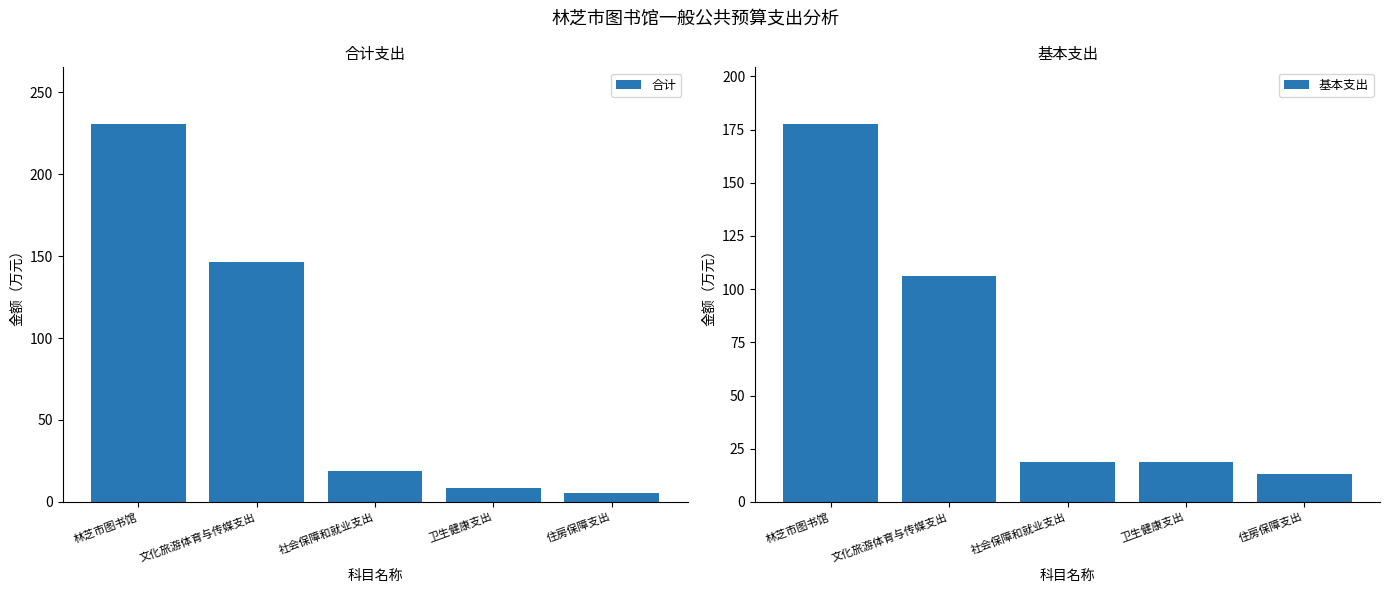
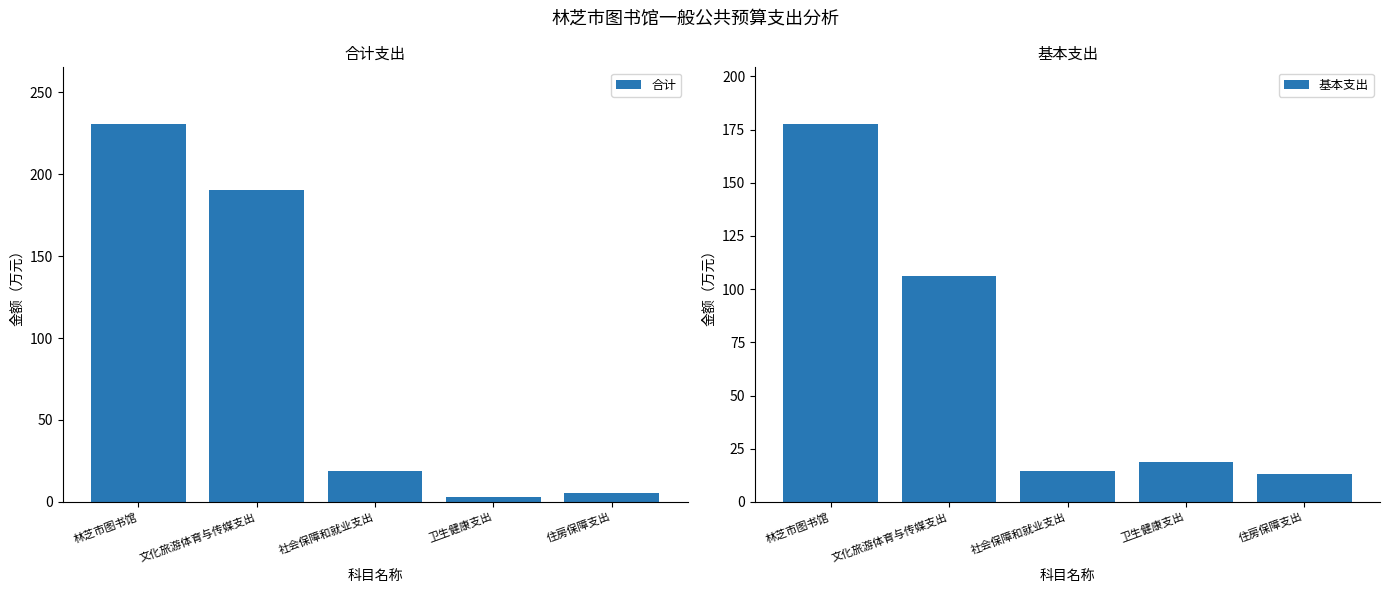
  {
    "合计支出": {
      "林芝市图书馆": 231,
-     "文化旅游体育与传媒支出": 146,
+     "文化旅游体育与传媒支出": 191,
      "社会保障和就业支出": 19,
-     "卫生健康支出": 8,
+     "卫生健康支出": 3,
      "住房保障支出": 5
    },
    "基本支出": {
      "林芝市图书馆": 178,
      "文化旅游体育与传媒支出": 106,
-     "社会保障和就业支出": 19,
+     "社会保障和就业支出": 14,
      "卫生健康支出": 19,
      "住房保障支出": 13
    }
  }
